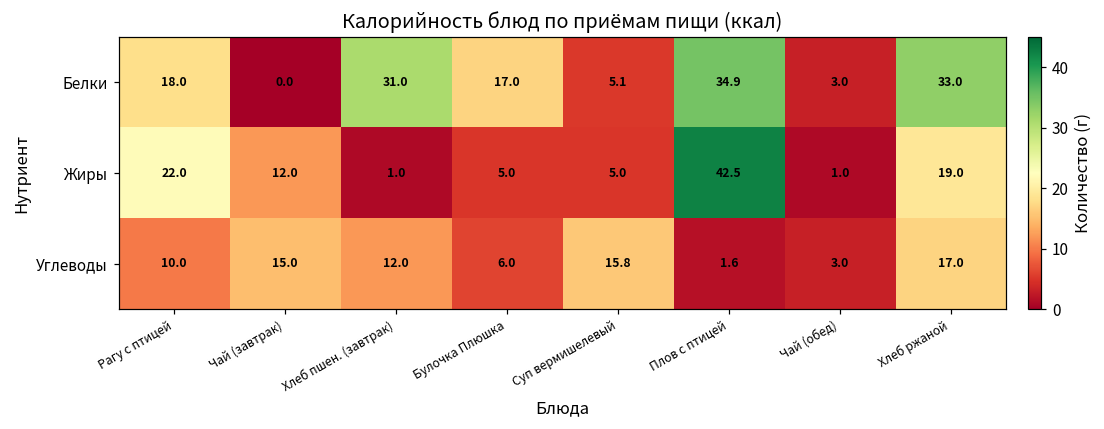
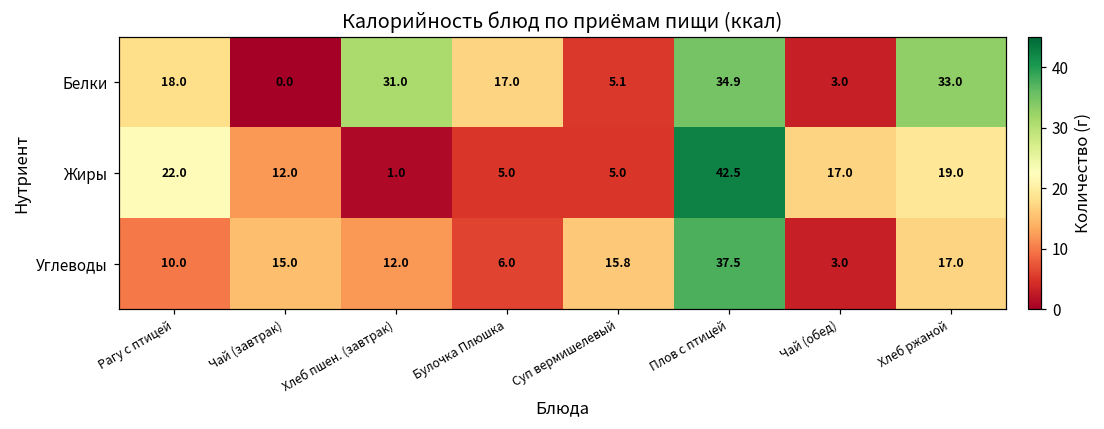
  {
    "Белки": {
      "Рагу с птицей": 18.0,
      "Чай (завтрак)": 0.0,
      "Хлеб пшен. (завтрак)": 31.0,
      "Булочка Плюшка": 17.0,
      "Суп вермишелевый": 5.1,
      "Плов с птицей": 34.9,
      "Чай (обед)": 3.0,
      "Хлеб ржаной": 33.0
    },
    "Жиры": {
      "Рагу с птицей": 22.0,
      "Чай (завтрак)": 12.0,
      "Хлеб пшен. (завтрак)": 1.0,
      "Булочка Плюшка": 5.0,
      "Суп вермишелевый": 5.0,
      "Плов с птицей": 42.5,
-     "Чай (обед)": 1.0,
+     "Чай (обед)": 17.0,
      "Хлеб ржаной": 19.0
    },
    "Углеводы": {
      "Рагу с птицей": 10.0,
      "Чай (завтрак)": 15.0,
      "Хлеб пшен. (завтрак)": 12.0,
      "Булочка Плюшка": 6.0,
      "Суп вермишелевый": 15.8,
-     "Плов с птицей": 1.6,
+     "Плов с птицей": 37.5,
      "Чай (обед)": 3.0,
      "Хлеб ржаной": 17.0
    }
  }
